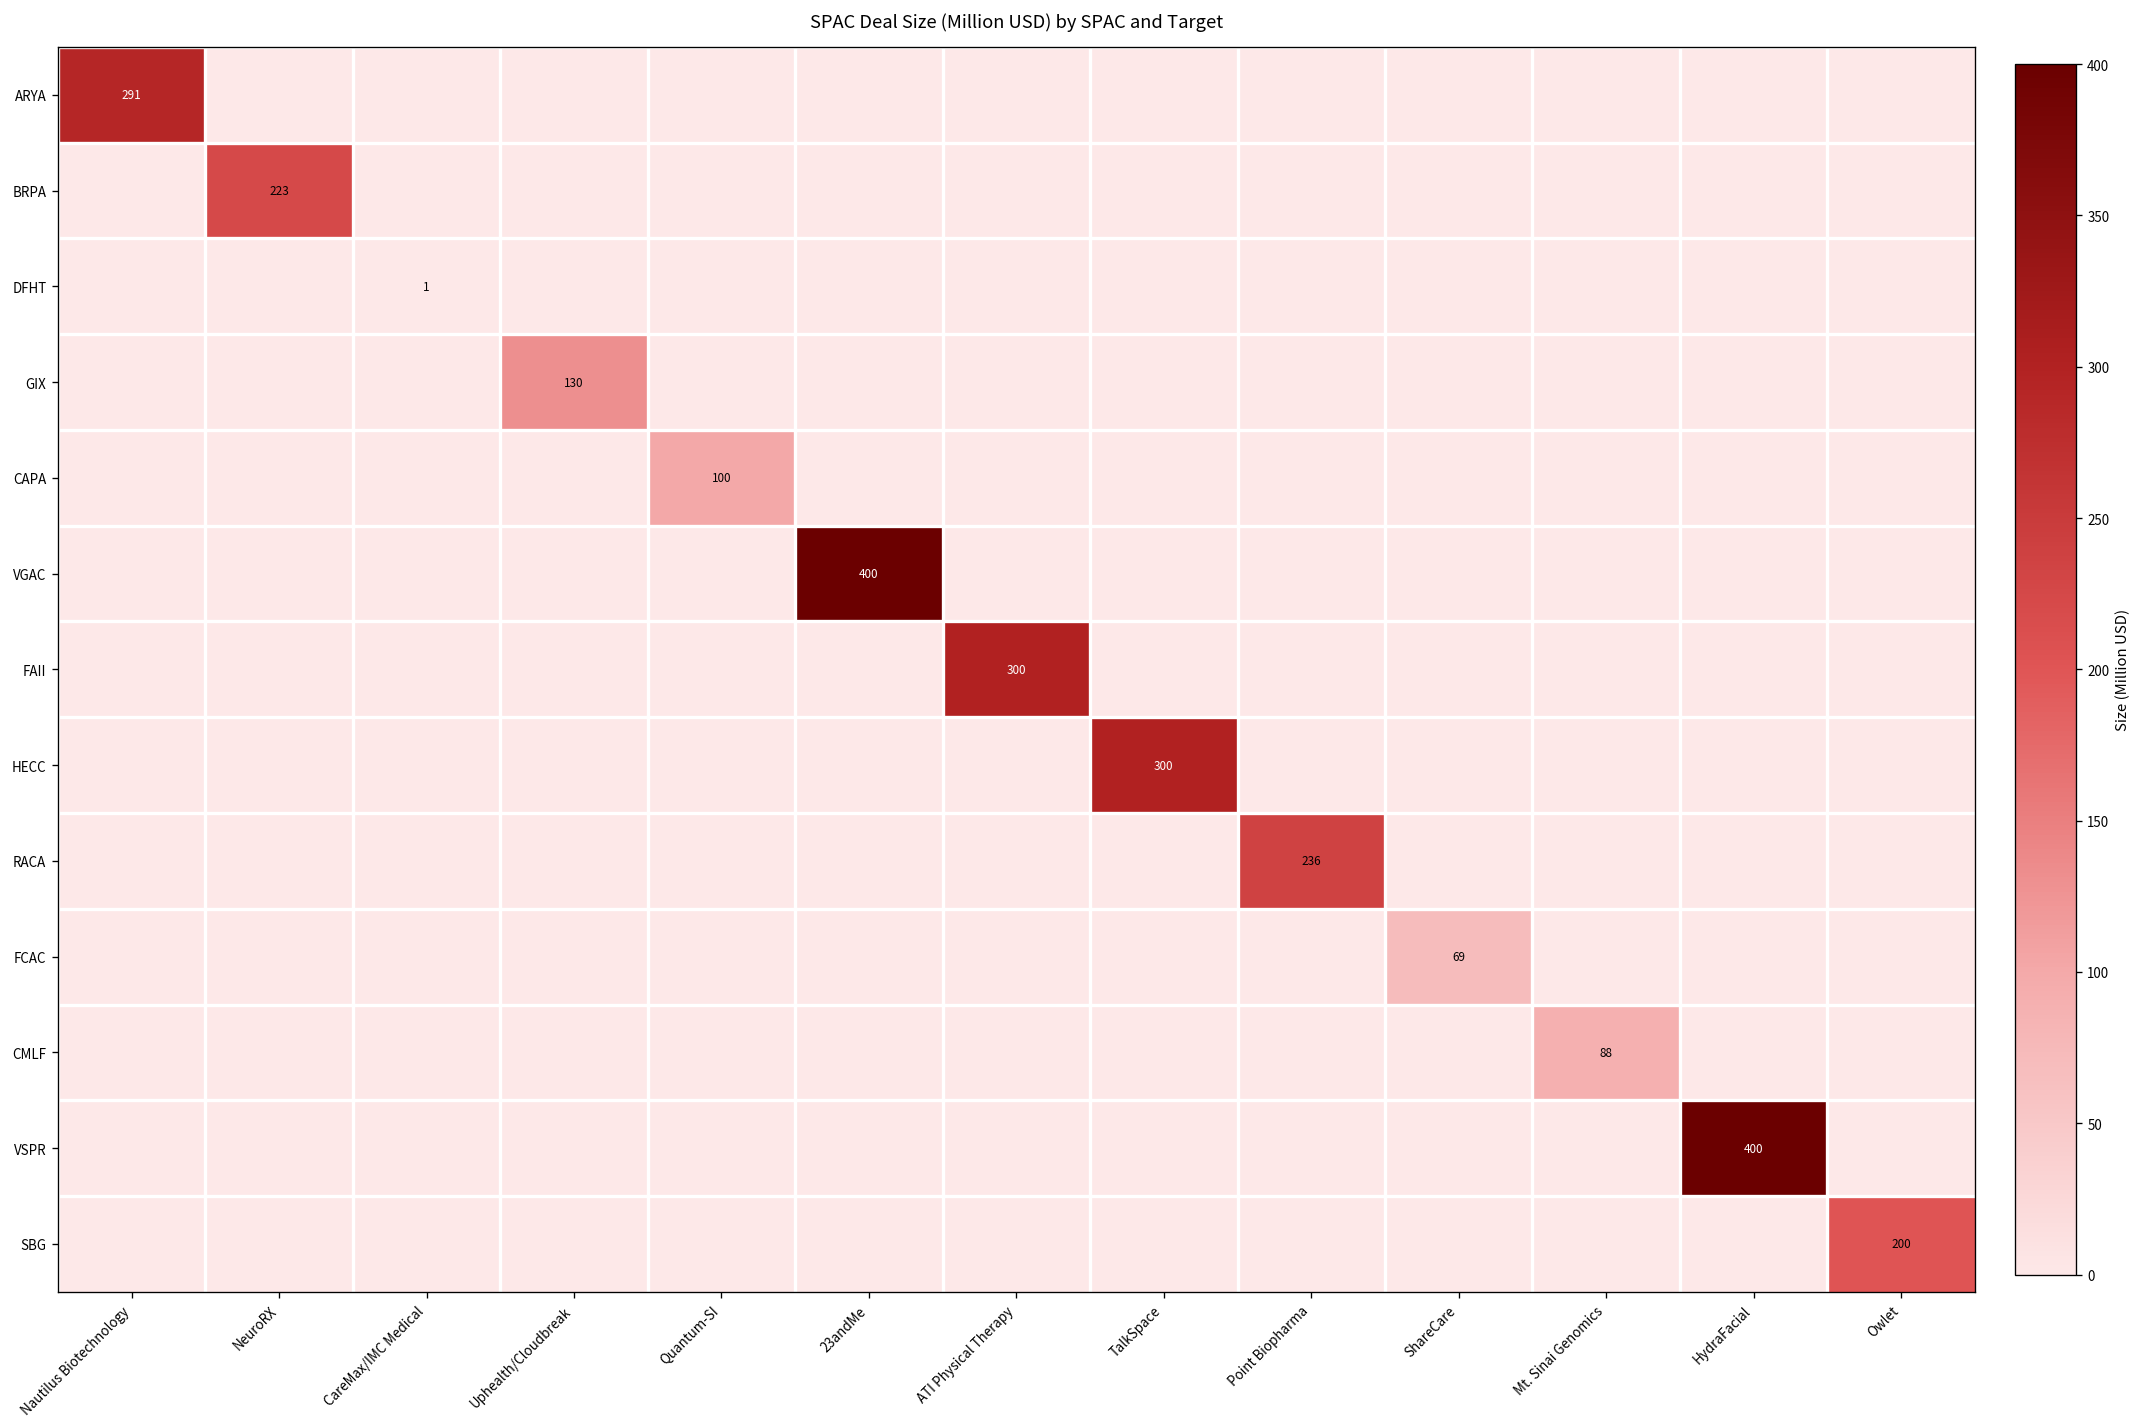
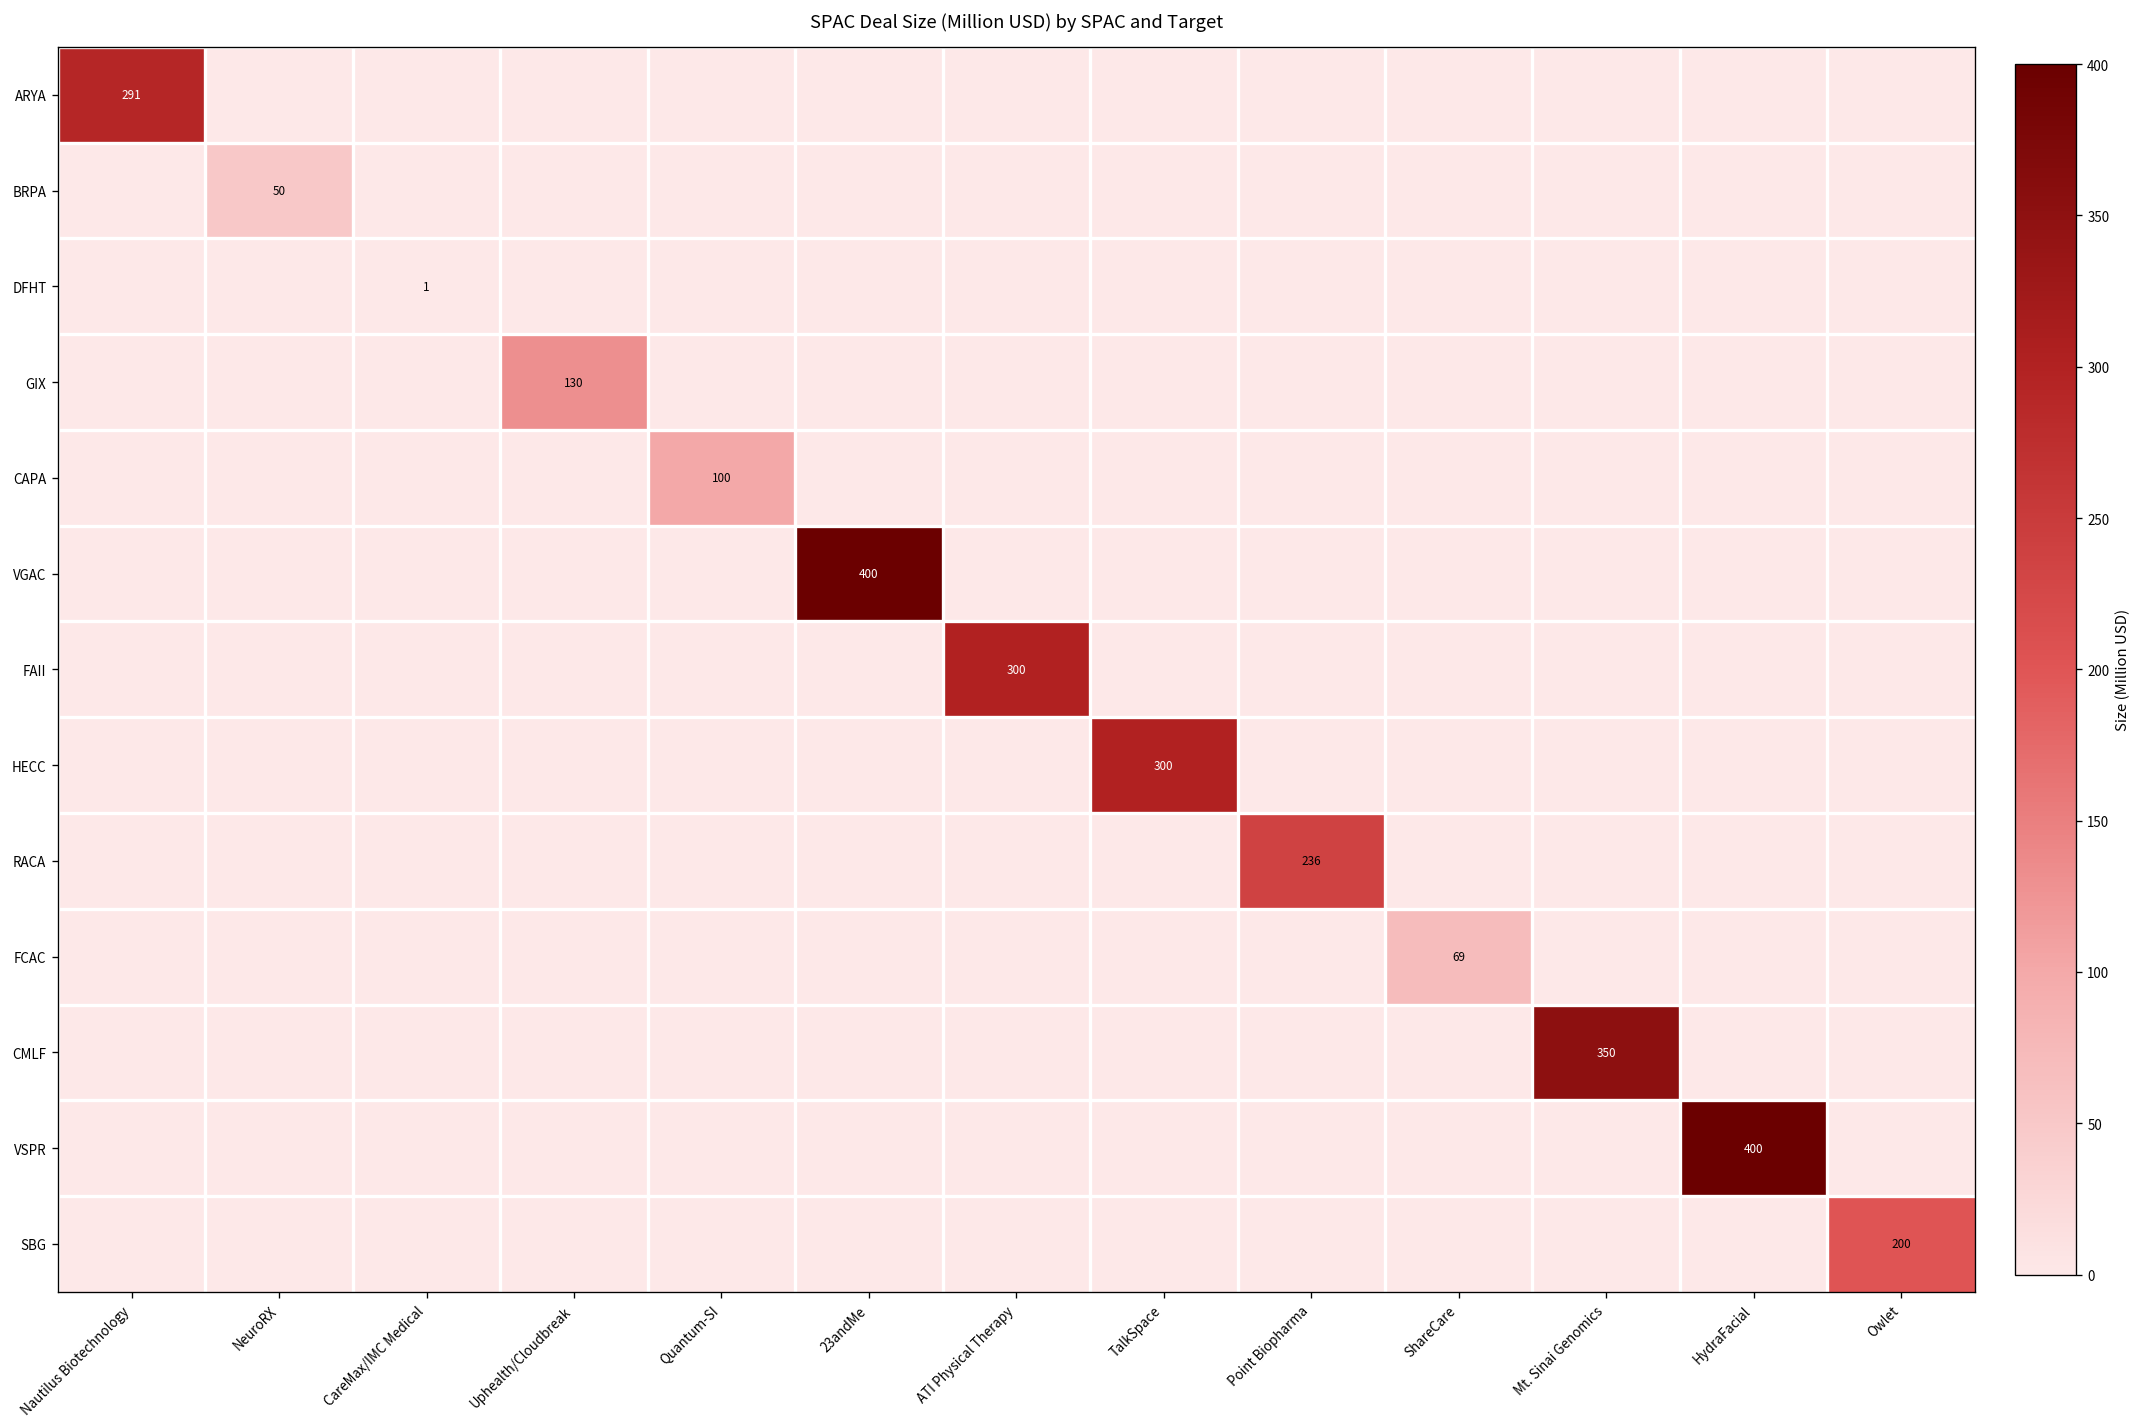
  {
    "ARYA": {
      "Nautilus Biotechnology": 291
    },
    "BRPA": {
-     "NeuroRX": 223
+     "NeuroRX": 50
    },
    "DFHT": {
      "CareMax/IMC Medical": 1
    },
    "GIX": {
      "Uphealth/Cloudbreak": 130
    },
    "CAPA": {
      "Quantum-SI": 100
    },
    "VGAC": {
      "23andMe": 400
    },
    "FAII": {
      "ATI Physical Therapy": 300
    },
    "HECC": {
      "TalkSpace": 300
    },
    "RACA": {
      "Point Biopharma": 236
    },
    "FCAC": {
      "ShareCare": 69
    },
    "CMLF": {
-     "Mt. Sinai Genomics": 88
+     "Mt. Sinai Genomics": 350
    },
    "VSPR": {
      "HydraFacial": 400
    },
    "SBG": {
      "Owlet": 200
    }
  }
